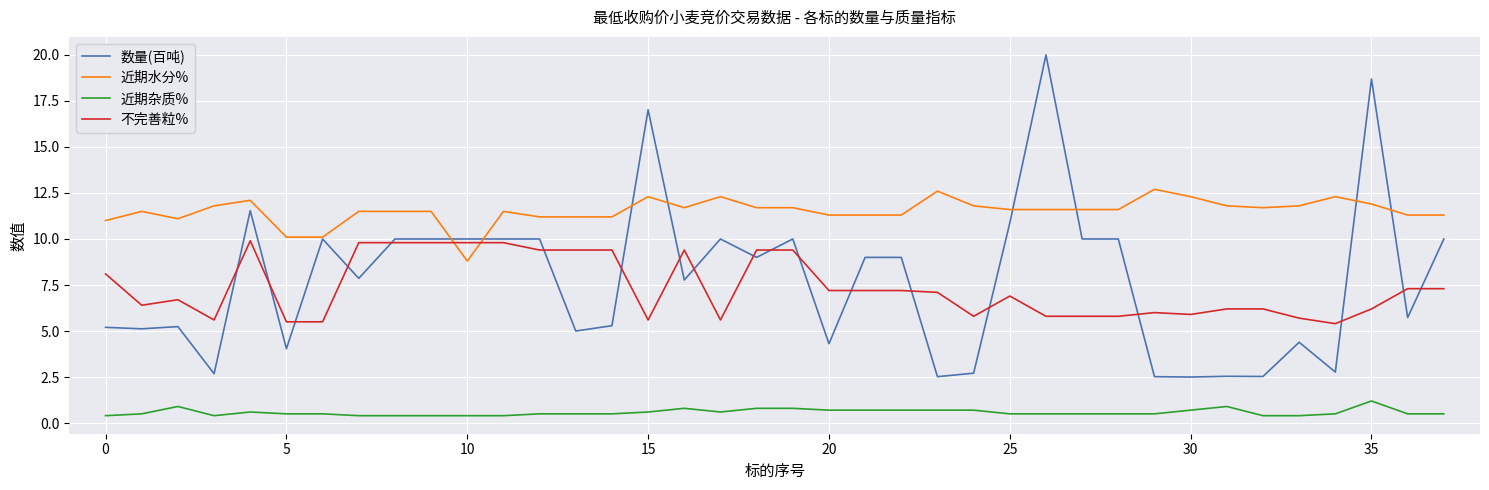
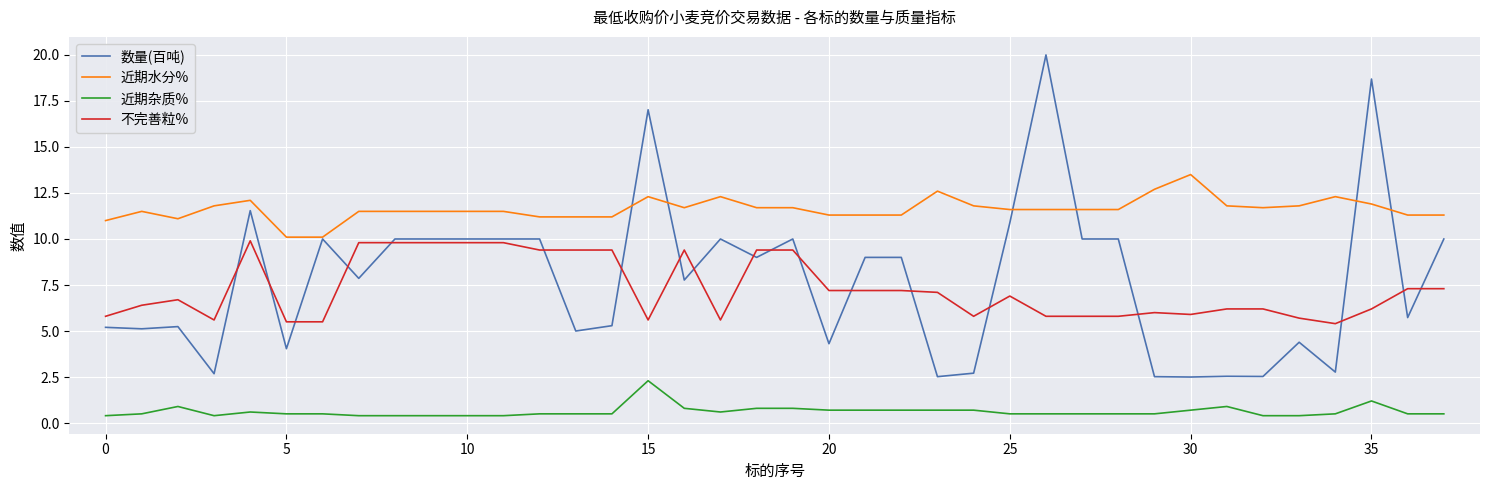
  {
    "数量(百吨)": {
      "0": 5.2,
      "5": 4.0,
      "10": 10.0,
      "15": 17.0,
      "20": 4.3,
      "25": 10.9,
      "30": 2.5,
      "35": 18.7
    },
    "近期水分%": {
      "0": 11.0,
      "5": 10.1,
-     "10": 8.8,
+     "10": 11.5,
      "15": 12.3,
      "20": 11.3,
      "25": 11.6,
-     "30": 12.3,
+     "30": 13.5,
      "35": 11.9
    },
    "近期杂质%": {
      "0": 0.4,
      "5": 0.5,
      "10": 0.4,
-     "15": 0.6,
+     "15": 2.3,
      "20": 0.7,
      "25": 0.5,
      "30": 0.7,
      "35": 1.2
    },
    "不完善粒%": {
-     "0": 8.1,
+     "0": 5.8,
      "5": 5.5,
      "10": 9.8,
      "15": 5.6,
      "20": 7.2,
      "25": 6.9,
      "30": 5.9,
      "35": 6.2
    }
  }
